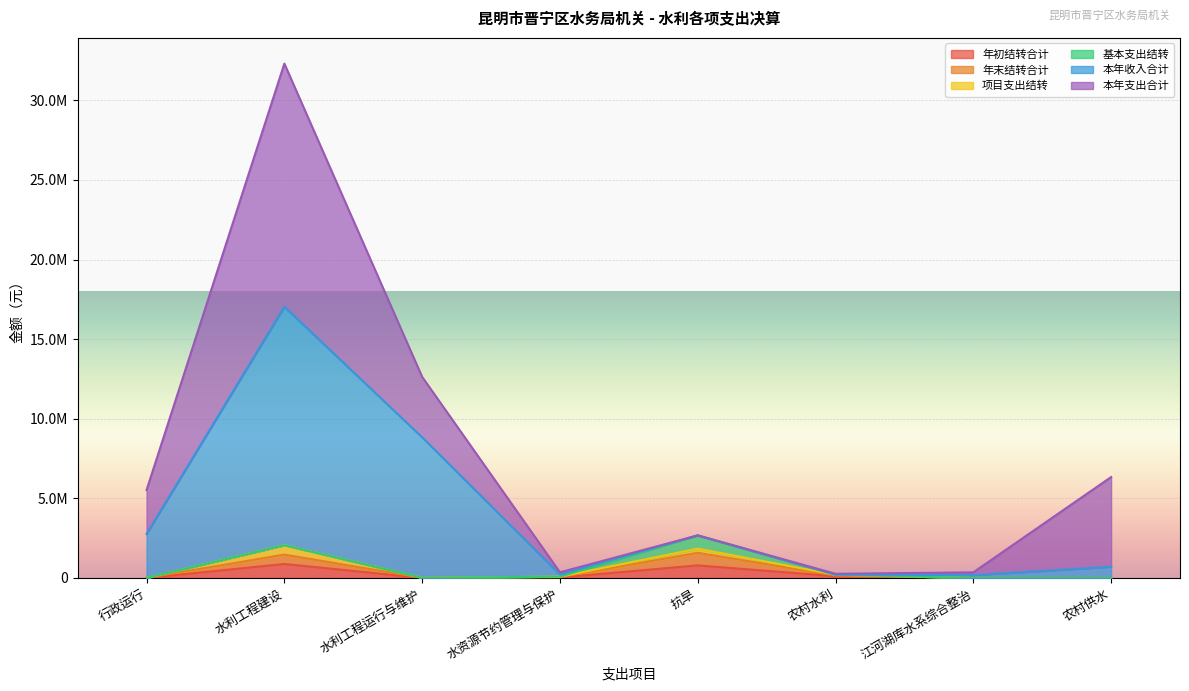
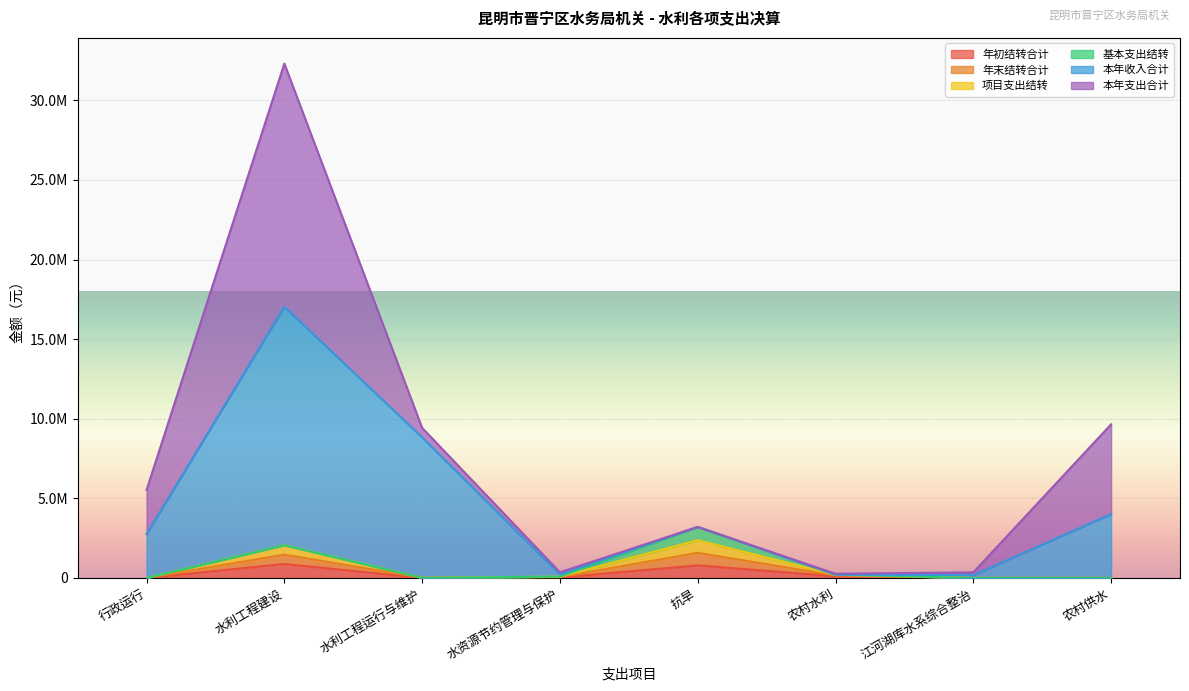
  {
    "项目支出结转": {
-     "抗旱": 300000
+     "抗旱": 800000
    },
    "本年收入合计": {
      "行政运行": 2800000,
      "水利工程建设": 15000000,
      "水利工程运行与维护": 8800000,
      "江河湖库水系综合整治": 200000,
-     "农村供水": 700000
+     "农村供水": 4000000
    },
    "本年支出合计": {
      "行政运行": 2800000,
      "水利工程建设": 15300000,
-     "水利工程运行与维护": 3800000,
+     "水利工程运行与维护": 600000,
      "江河湖库水系综合整治": 200000,
      "农村供水": 5600000
    }
  }
